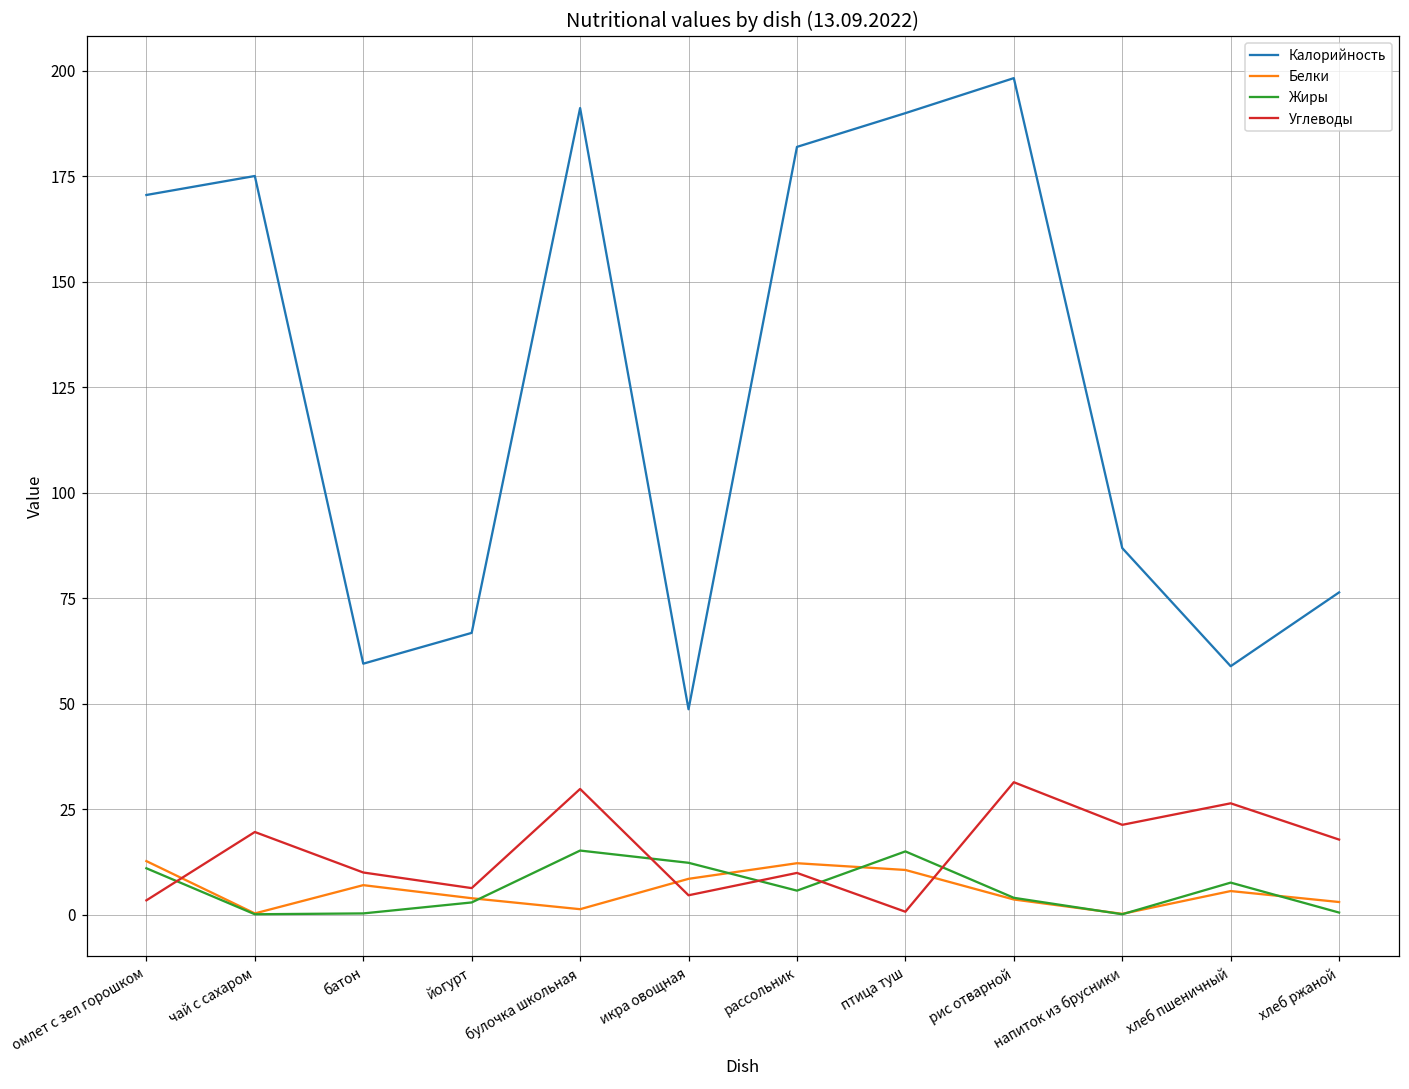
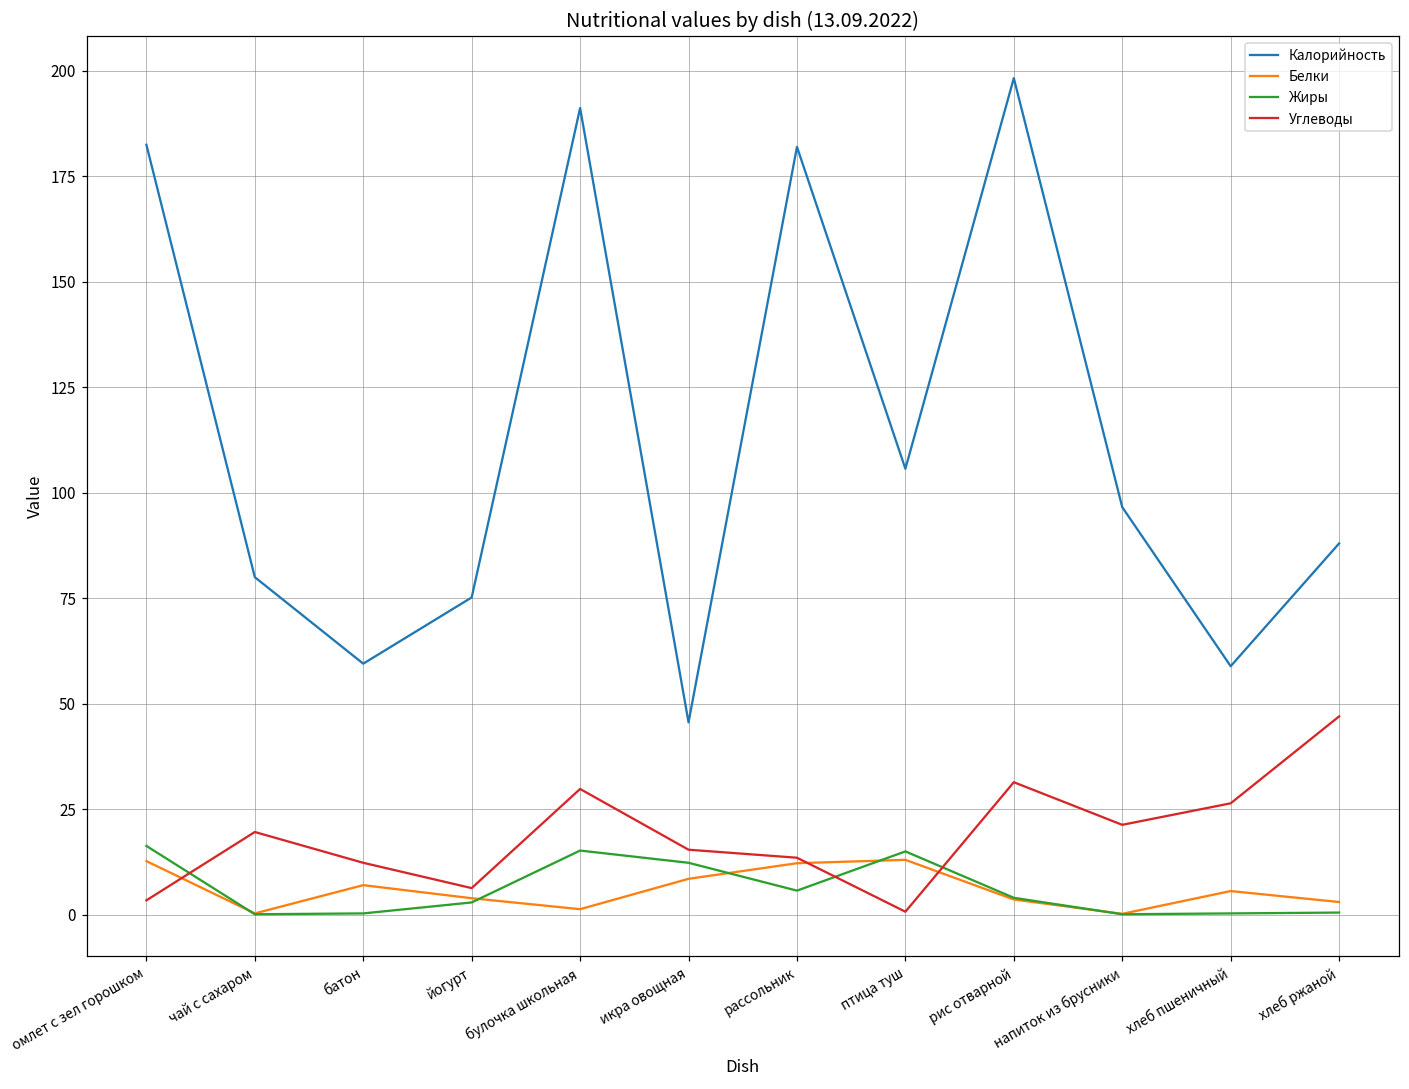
  {
    "Калорийность": {
-     "омлет с зел горошком": 171,
-     "чай с сахаром": 175,
+     "омлет с зел горошком": 183,
+     "чай с сахаром": 80,
      "батон": 60,
-     "йогурт": 67,
+     "йогурт": 75,
      "булочка школьная": 191,
-     "икра овощная": 49,
+     "икра овощная": 46,
      "рассольник": 182,
-     "птица туш": 190,
+     "птица туш": 106,
      "рис отварной": 198,
-     "напиток из брусники": 87,
+     "напиток из брусники": 97,
      "хлеб пшеничный": 59,
-     "хлеб ржаной": 76
+     "хлеб ржаной": 88
    },
    "Белки": {
      "омлет с зел горошком": 13,
      "батон": 7,
      "йогурт": 4,
      "булочка школьная": 1,
      "икра овощная": 9,
      "рассольник": 12,
-     "птица туш": 11,
+     "птица туш": 13,
      "хлеб пшеничный": 6,
      "хлеб ржаной": 3
    },
    "Жиры": {
-     "омлет с зел горошком": 11,
+     "омлет с зел горошком": 16,
      "батон": 0,
      "йогурт": 3,
      "булочка школьная": 15,
      "икра овощная": 12,
      "рассольник": 6,
      "птица туш": 15,
-     "хлеб пшеничный": 8,
+     "хлеб пшеничный": 0,
      "хлеб ржаной": 1
    },
    "Углеводы": {
      "омлет с зел горошком": 3,
      "чай с сахаром": 20,
-     "батон": 10,
+     "батон": 12,
      "йогурт": 6,
      "булочка школьная": 30,
-     "икра овощная": 5,
-     "рассольник": 10,
+     "икра овощная": 15,
+     "рассольник": 14,
      "птица туш": 1,
      "рис отварной": 31,
      "напиток из брусники": 21,
      "хлеб пшеничный": 26,
-     "хлеб ржаной": 18
+     "хлеб ржаной": 47
    }
  }
